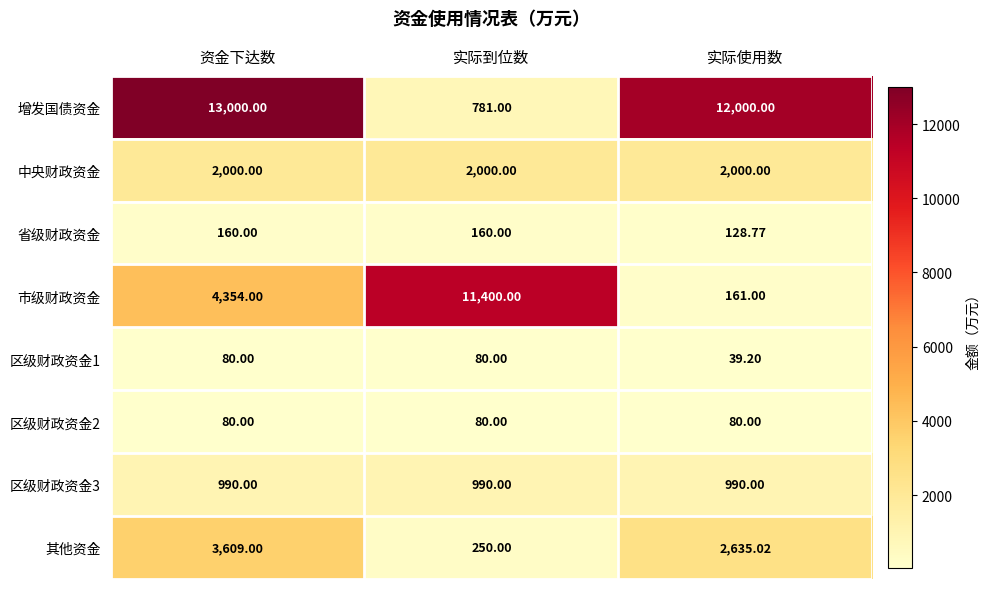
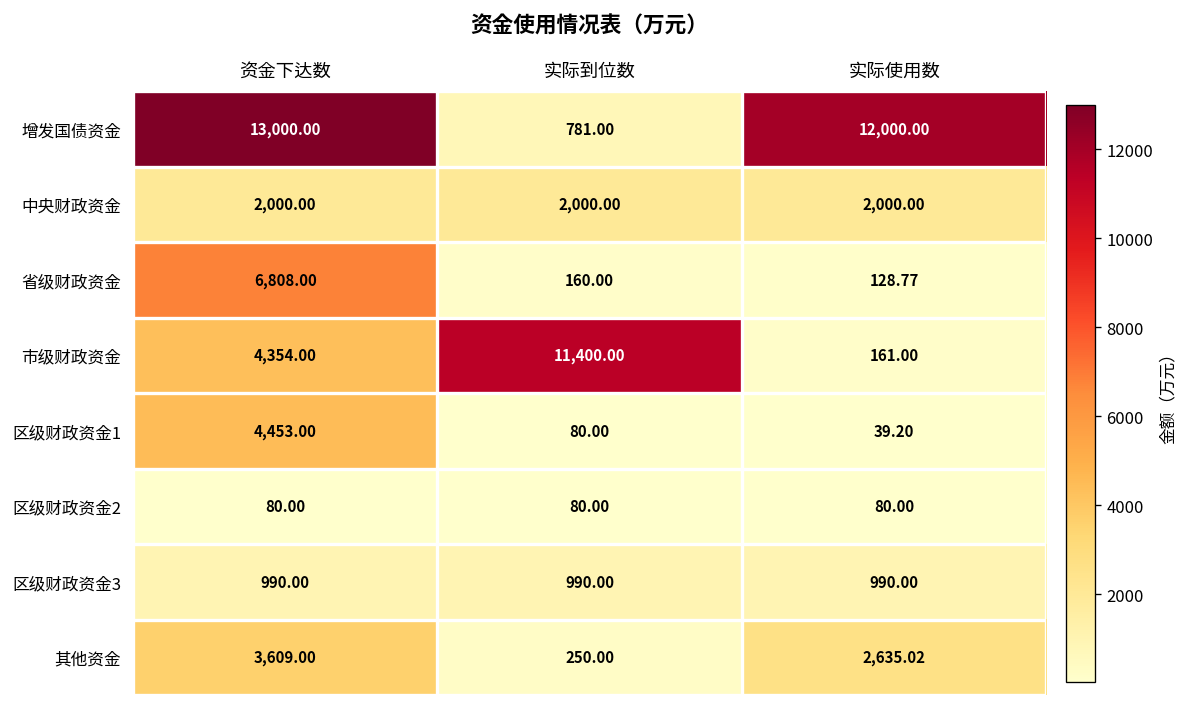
  {
    "增发国债资金": {
      "资金下达数": "13,000.00",
      "实际到位数": "781.00",
      "实际使用数": "12,000.00"
    },
    "中央财政资金": {
      "资金下达数": "2,000.00",
      "实际到位数": "2,000.00",
      "实际使用数": "2,000.00"
    },
    "省级财政资金": {
-     "资金下达数": "160.00",
+     "资金下达数": "6,808.00",
      "实际到位数": "160.00",
      "实际使用数": "128.77"
    },
    "市级财政资金": {
      "资金下达数": "4,354.00",
      "实际到位数": "11,400.00",
      "实际使用数": "161.00"
    },
    "区级财政资金1": {
-     "资金下达数": "80.00",
+     "资金下达数": "4,453.00",
      "实际到位数": "80.00",
      "实际使用数": "39.20"
    },
    "区级财政资金2": {
      "资金下达数": "80.00",
      "实际到位数": "80.00",
      "实际使用数": "80.00"
    },
    "区级财政资金3": {
      "资金下达数": "990.00",
      "实际到位数": "990.00",
      "实际使用数": "990.00"
    },
    "其他资金": {
      "资金下达数": "3,609.00",
      "实际到位数": "250.00",
      "实际使用数": "2,635.02"
    }
  }
